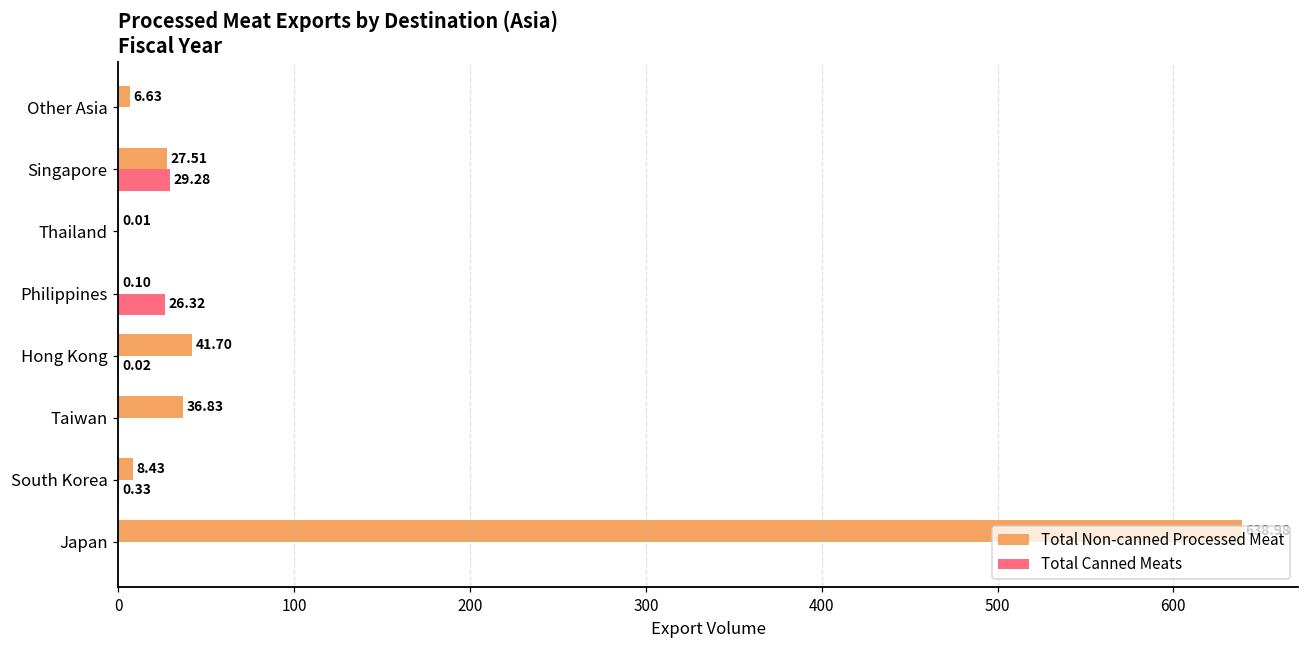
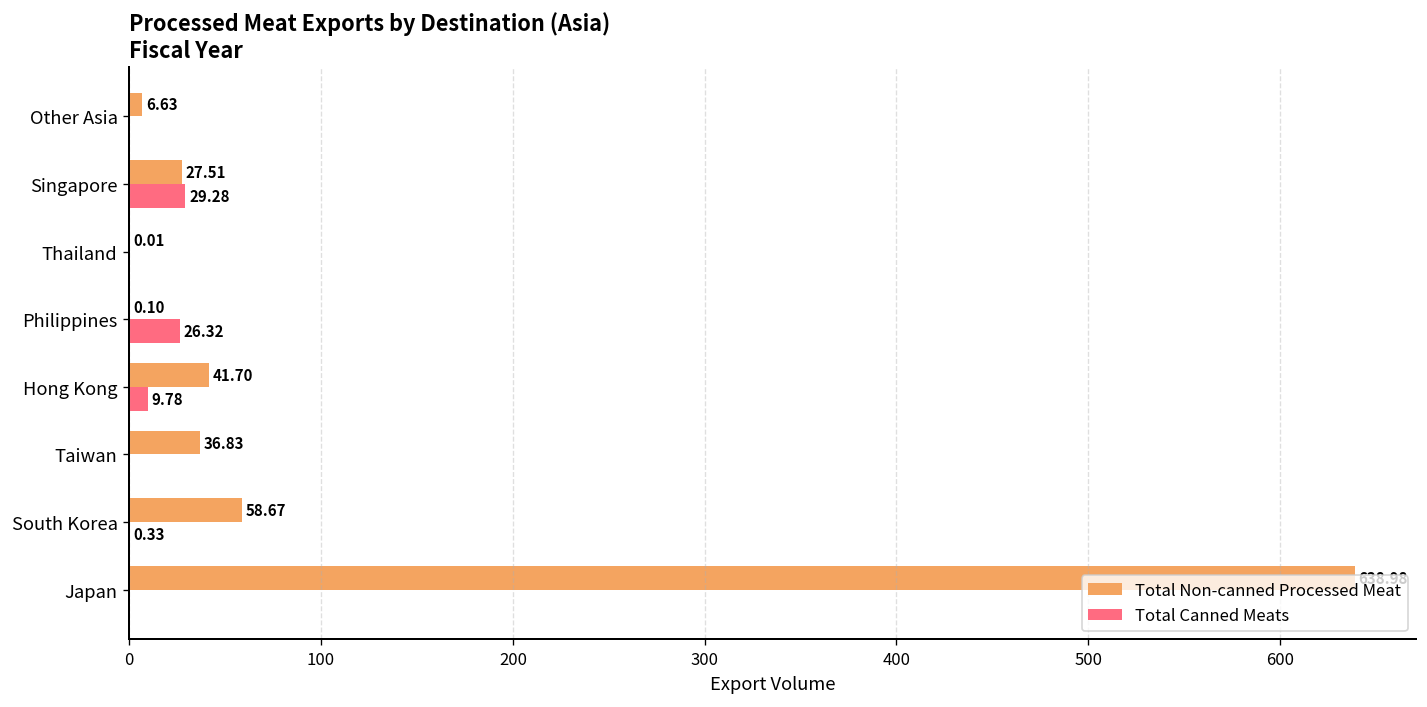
  {
    "Total Non-canned Processed Meat": {
      "Other Asia": 6.63,
      "Singapore": 27.51,
      "Thailand": 0.01,
      "Philippines": 0.10,
      "Hong Kong": 41.70,
      "Taiwan": 36.83,
-     "South Korea": 8.43
+     "South Korea": 58.67
    },
    "Total Canned Meats": {
      "Singapore": 29.28,
      "Philippines": 26.32,
-     "Hong Kong": 0.02,
+     "Hong Kong": 9.78,
      "South Korea": 0.33
    }
  }
